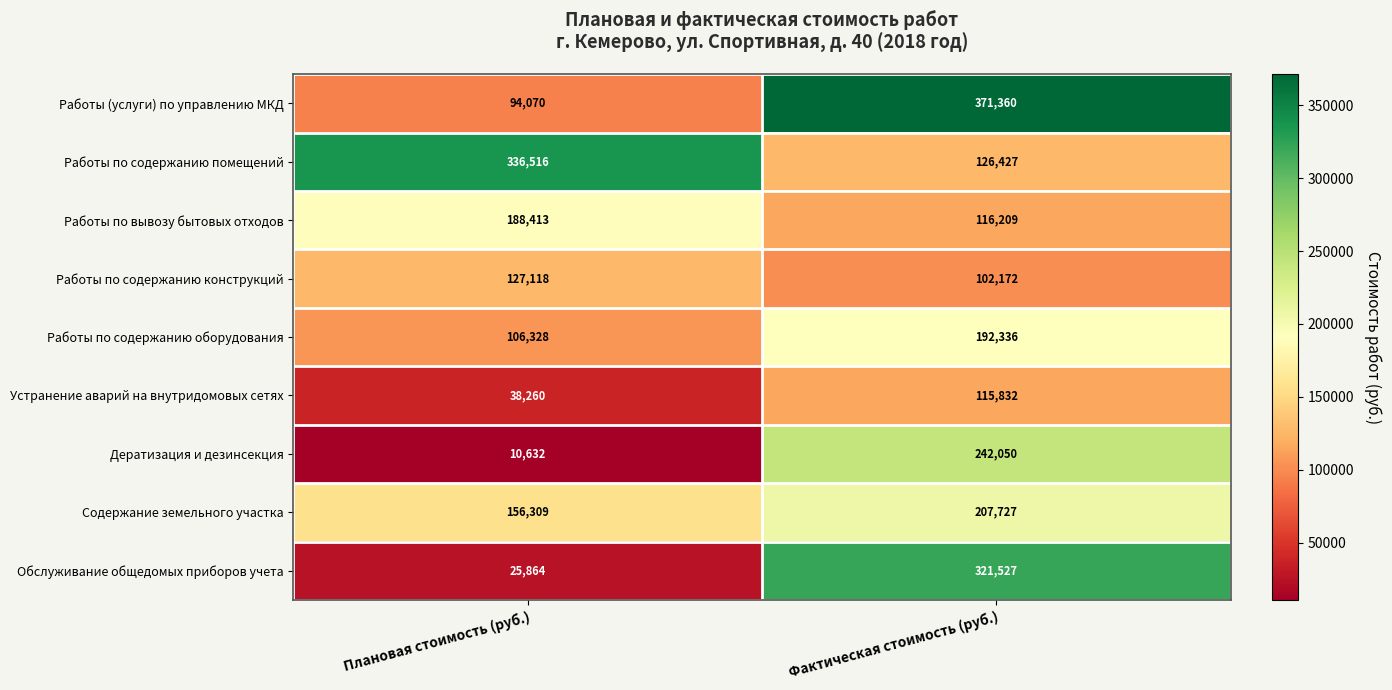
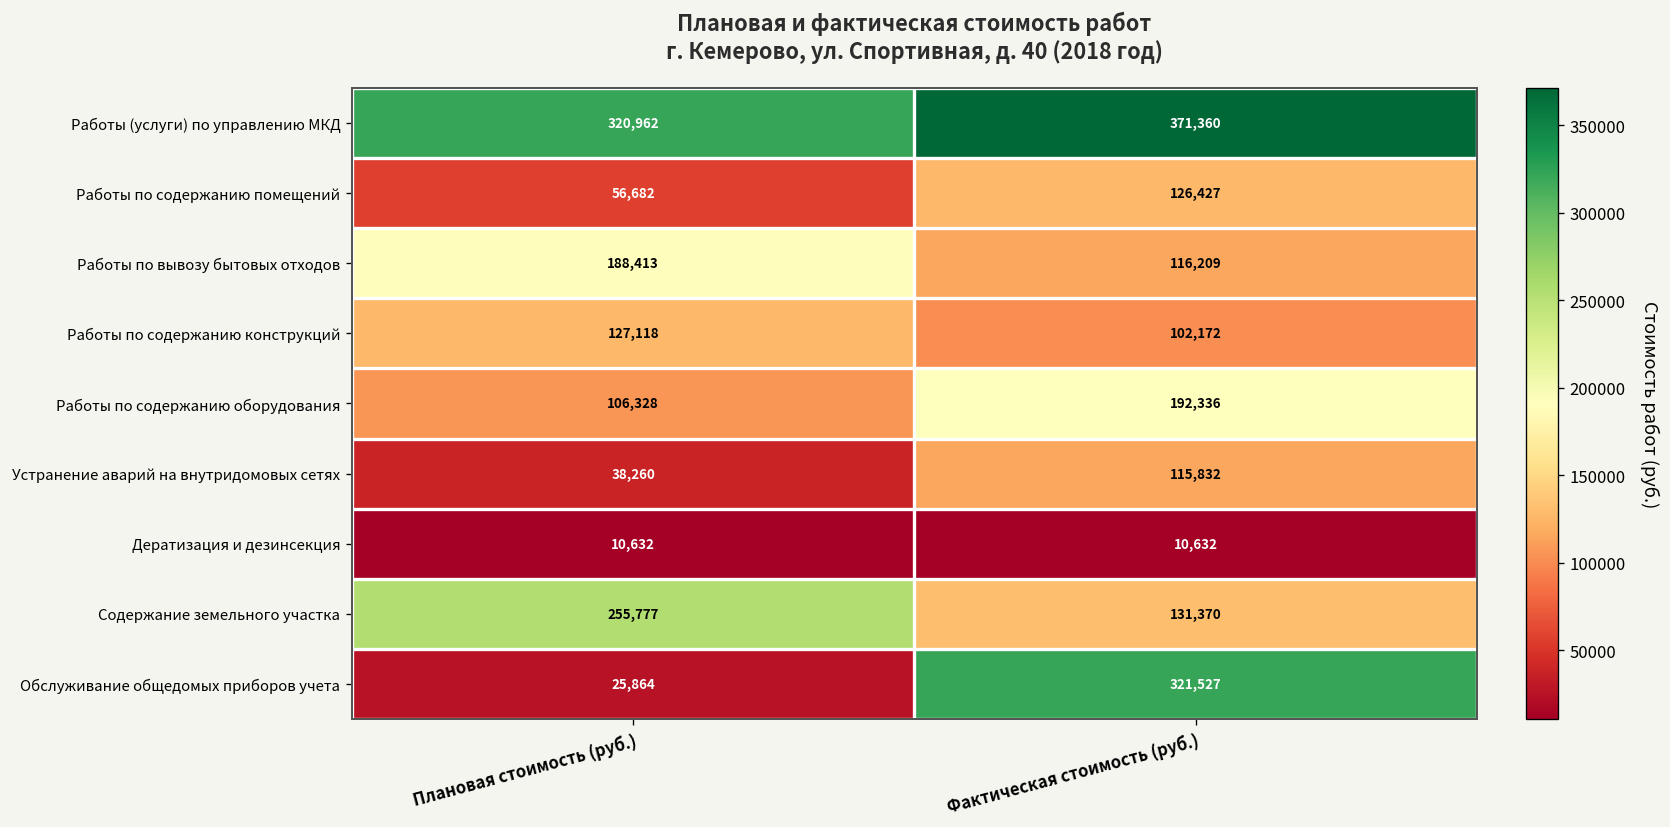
  {
    "Работы (услуги) по управлению МКД": {
-     "Плановая стоимость (руб.)": "94,070",
+     "Плановая стоимость (руб.)": "320,962",
      "Фактическая стоимость (руб.)": "371,360"
    },
    "Работы по содержанию помещений": {
-     "Плановая стоимость (руб.)": "336,516",
+     "Плановая стоимость (руб.)": "56,682",
      "Фактическая стоимость (руб.)": "126,427"
    },
    "Работы по вывозу бытовых отходов": {
      "Плановая стоимость (руб.)": "188,413",
      "Фактическая стоимость (руб.)": "116,209"
    },
    "Работы по содержанию конструкций": {
      "Плановая стоимость (руб.)": "127,118",
      "Фактическая стоимость (руб.)": "102,172"
    },
    "Работы по содержанию оборудования": {
      "Плановая стоимость (руб.)": "106,328",
      "Фактическая стоимость (руб.)": "192,336"
    },
    "Устранение аварий на внутридомовых сетях": {
      "Плановая стоимость (руб.)": "38,260",
      "Фактическая стоимость (руб.)": "115,832"
    },
    "Дератизация и дезинсекция": {
      "Плановая стоимость (руб.)": "10,632",
-     "Фактическая стоимость (руб.)": "242,050"
+     "Фактическая стоимость (руб.)": "10,632"
    },
    "Содержание земельного участка": {
-     "Плановая стоимость (руб.)": "156,309",
-     "Фактическая стоимость (руб.)": "207,727"
+     "Плановая стоимость (руб.)": "255,777",
+     "Фактическая стоимость (руб.)": "131,370"
    },
    "Обслуживание общедомых приборов учета": {
      "Плановая стоимость (руб.)": "25,864",
      "Фактическая стоимость (руб.)": "321,527"
    }
  }
